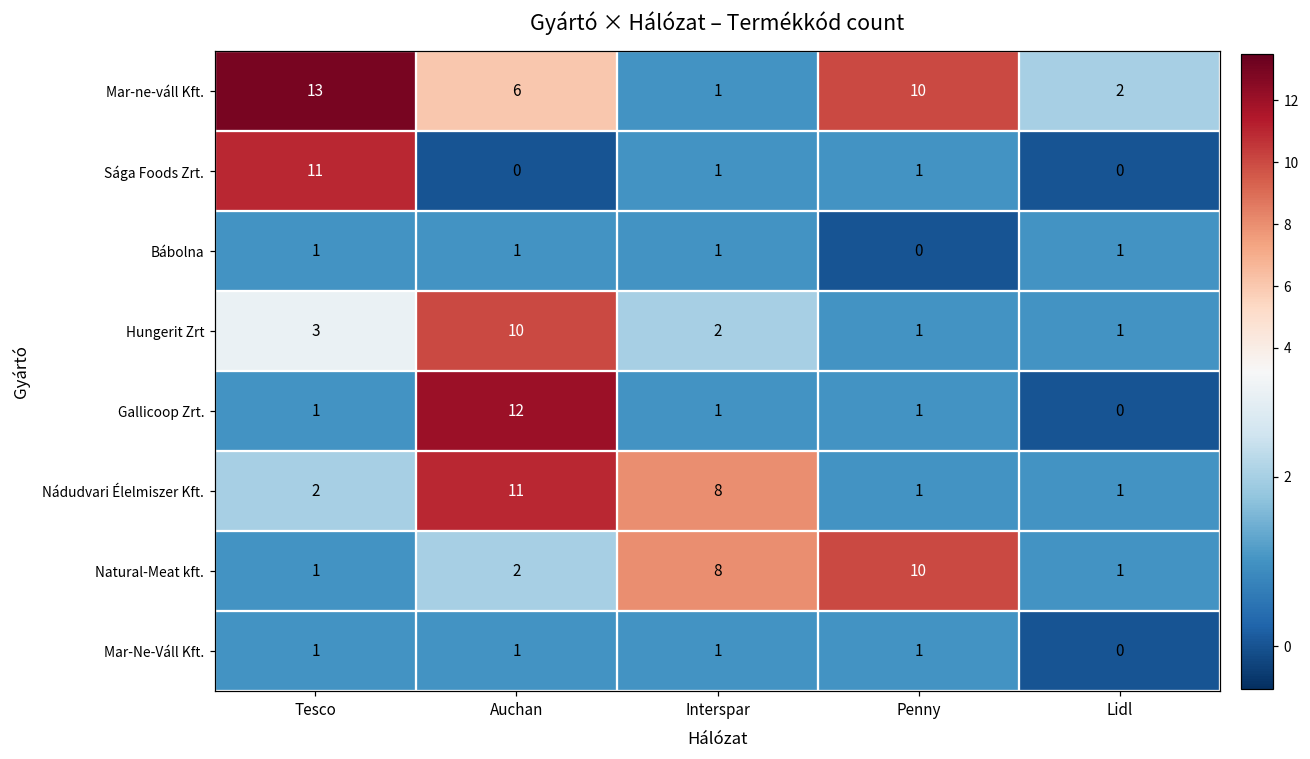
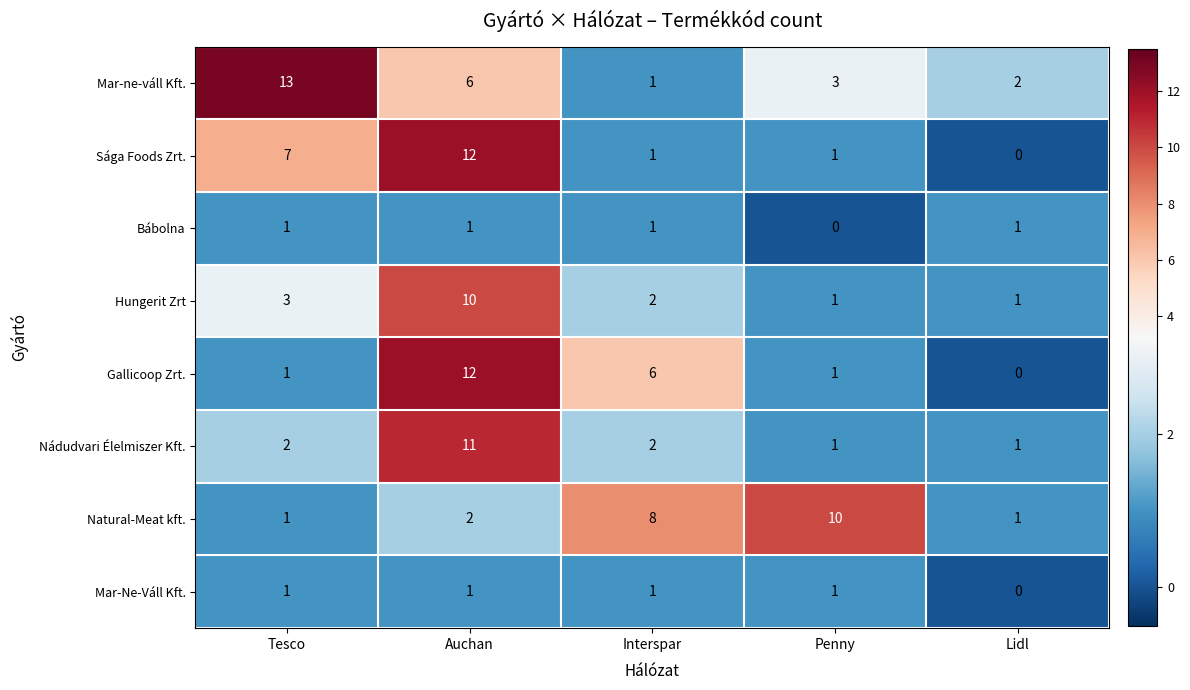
  {
    "Mar-ne-váll Kft.": {
      "Tesco": 13,
      "Auchan": 6,
      "Interspar": 1,
-     "Penny": 10,
+     "Penny": 3,
      "Lidl": 2
    },
    "Sága Foods Zrt.": {
-     "Tesco": 11,
-     "Auchan": 0,
+     "Tesco": 7,
+     "Auchan": 12,
      "Interspar": 1,
      "Penny": 1,
      "Lidl": 0
    },
    "Bábolna": {
      "Tesco": 1,
      "Auchan": 1,
      "Interspar": 1,
      "Penny": 0,
      "Lidl": 1
    },
    "Hungerit Zrt": {
      "Tesco": 3,
      "Auchan": 10,
      "Interspar": 2,
      "Penny": 1,
      "Lidl": 1
    },
    "Gallicoop Zrt.": {
      "Tesco": 1,
      "Auchan": 12,
-     "Interspar": 1,
+     "Interspar": 6,
      "Penny": 1,
      "Lidl": 0
    },
    "Nádudvari Élelmiszer Kft.": {
      "Tesco": 2,
      "Auchan": 11,
-     "Interspar": 8,
+     "Interspar": 2,
      "Penny": 1,
      "Lidl": 1
    },
    "Natural-Meat kft.": {
      "Tesco": 1,
      "Auchan": 2,
      "Interspar": 8,
      "Penny": 10,
      "Lidl": 1
    },
    "Mar-Ne-Váll Kft.": {
      "Tesco": 1,
      "Auchan": 1,
      "Interspar": 1,
      "Penny": 1,
      "Lidl": 0
    }
  }
